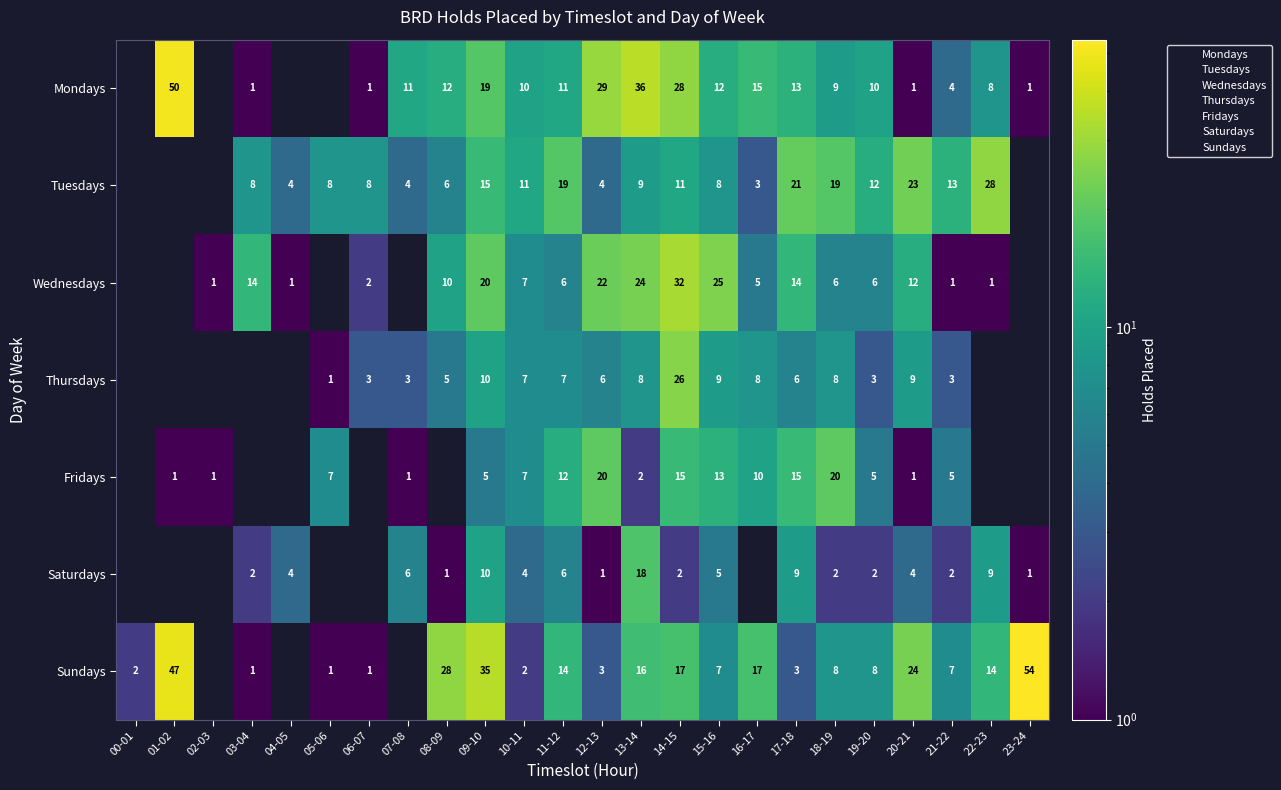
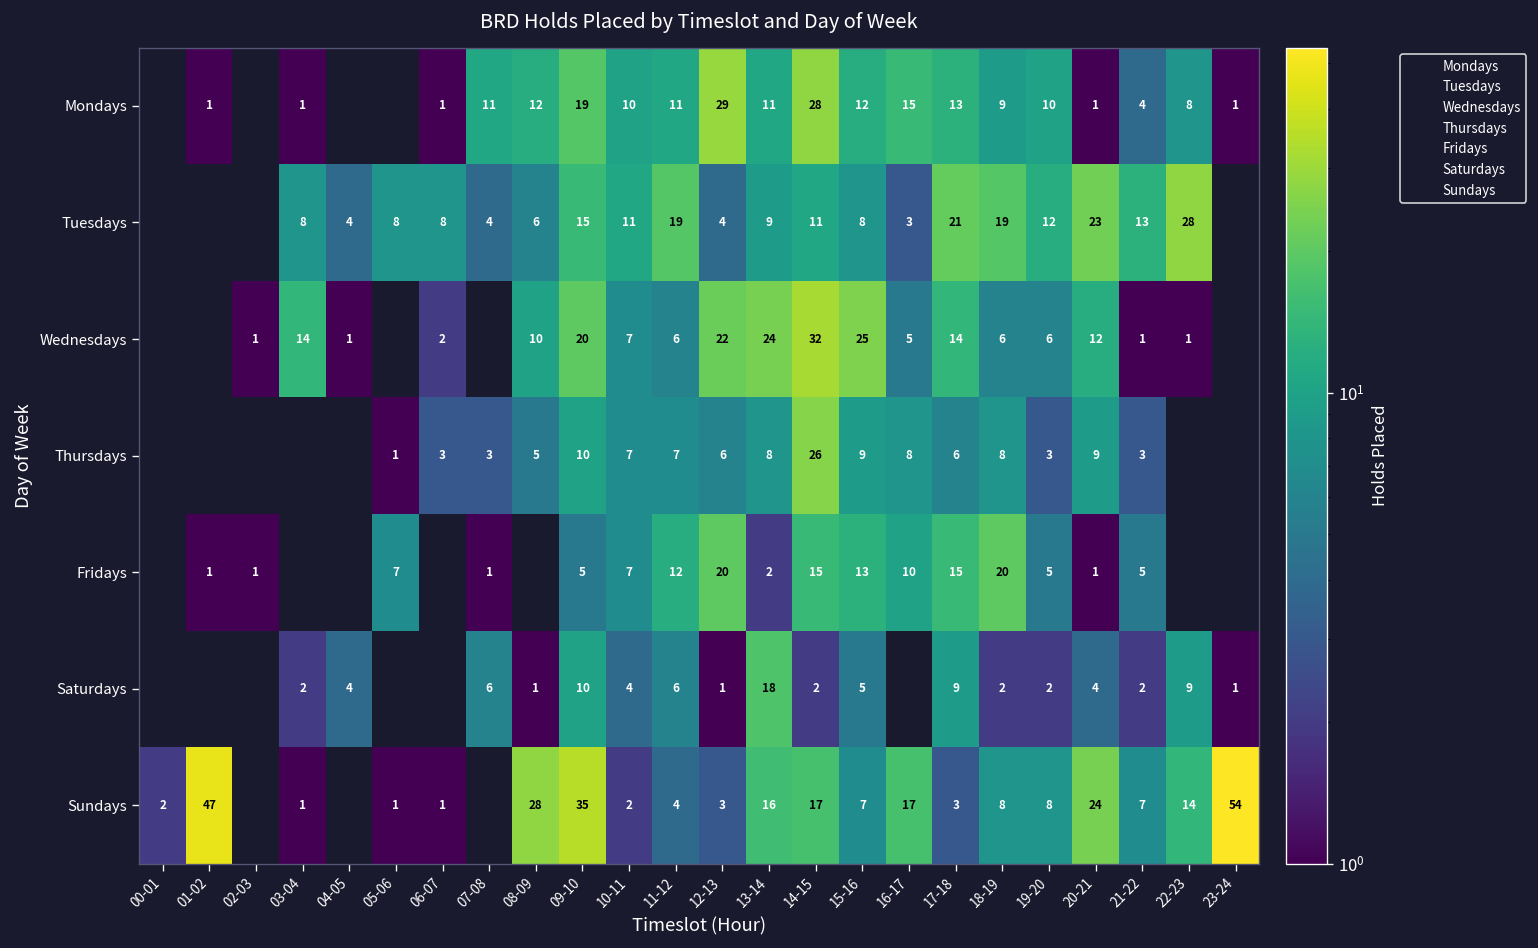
  {
    "Mondays": {
-     "01-02": 50,
+     "01-02": 1,
      "03-04": 1,
      "06-07": 1,
      "07-08": 11,
      "08-09": 12,
      "09-10": 19,
      "10-11": 10,
      "11-12": 11,
      "12-13": 29,
-     "13-14": 36,
+     "13-14": 11,
      "14-15": 28,
      "15-16": 12,
      "16-17": 15,
      "17-18": 13,
      "18-19": 9,
      "19-20": 10,
      "20-21": 1,
      "21-22": 4,
      "22-23": 8,
      "23-24": 1
    },
    "Tuesdays": {
      "03-04": 8,
      "04-05": 4,
      "05-06": 8,
      "06-07": 8,
      "07-08": 4,
      "08-09": 6,
      "09-10": 15,
      "10-11": 11,
      "11-12": 19,
      "12-13": 4,
      "13-14": 9,
      "14-15": 11,
      "15-16": 8,
      "16-17": 3,
      "17-18": 21,
      "18-19": 19,
      "19-20": 12,
      "20-21": 23,
      "21-22": 13,
      "22-23": 28
    },
    "Wednesdays": {
      "02-03": 1,
      "03-04": 14,
      "04-05": 1,
      "06-07": 2,
      "08-09": 10,
      "09-10": 20,
      "10-11": 7,
      "11-12": 6,
      "12-13": 22,
      "13-14": 24,
      "14-15": 32,
      "15-16": 25,
      "16-17": 5,
      "17-18": 14,
      "18-19": 6,
      "19-20": 6,
      "20-21": 12,
      "21-22": 1,
      "22-23": 1
    },
    "Thursdays": {
      "05-06": 1,
      "06-07": 3,
      "07-08": 3,
      "08-09": 5,
      "09-10": 10,
      "10-11": 7,
      "11-12": 7,
      "12-13": 6,
      "13-14": 8,
      "14-15": 26,
      "15-16": 9,
      "16-17": 8,
      "17-18": 6,
      "18-19": 8,
      "19-20": 3,
      "20-21": 9,
      "21-22": 3
    },
    "Fridays": {
      "01-02": 1,
      "02-03": 1,
      "05-06": 7,
      "07-08": 1,
      "09-10": 5,
      "10-11": 7,
      "11-12": 12,
      "12-13": 20,
      "13-14": 2,
      "14-15": 15,
      "15-16": 13,
      "16-17": 10,
      "17-18": 15,
      "18-19": 20,
      "19-20": 5,
      "20-21": 1,
      "21-22": 5
    },
    "Saturdays": {
      "03-04": 2,
      "04-05": 4,
      "07-08": 6,
      "08-09": 1,
      "09-10": 10,
      "10-11": 4,
      "11-12": 6,
      "12-13": 1,
      "13-14": 18,
      "14-15": 2,
      "15-16": 5,
      "17-18": 9,
      "18-19": 2,
      "19-20": 2,
      "20-21": 4,
      "21-22": 2,
      "22-23": 9,
      "23-24": 1
    },
    "Sundays": {
      "00-01": 2,
      "01-02": 47,
      "03-04": 1,
      "05-06": 1,
      "06-07": 1,
      "08-09": 28,
      "09-10": 35,
      "10-11": 2,
-     "11-12": 14,
+     "11-12": 4,
      "12-13": 3,
      "13-14": 16,
      "14-15": 17,
      "15-16": 7,
      "16-17": 17,
      "17-18": 3,
      "18-19": 8,
      "19-20": 8,
      "20-21": 24,
      "21-22": 7,
      "22-23": 14,
      "23-24": 54
    }
  }
